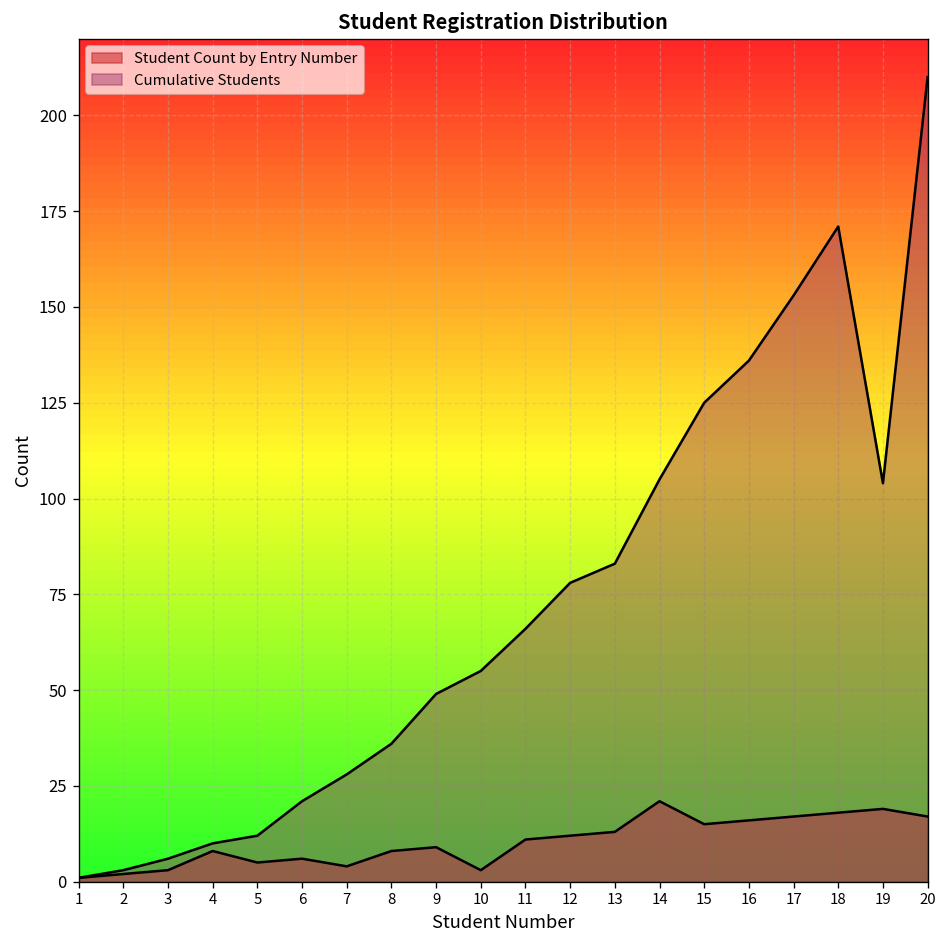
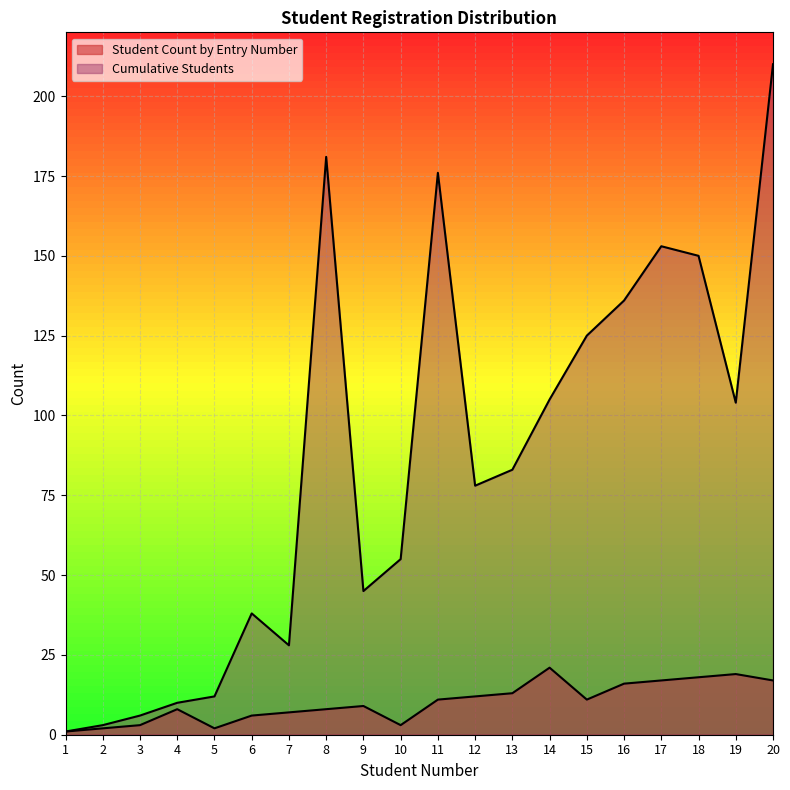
  {
    "Student Count by Entry Number": {
      "2": 2,
      "3": 3,
      "4": 8,
-     "5": 5,
+     "5": 2,
      "6": 6,
-     "7": 4,
+     "7": 7,
      "8": 8,
      "9": 9,
      "10": 3,
      "11": 11,
      "12": 12,
      "13": 13,
      "14": 21,
-     "15": 15,
+     "15": 11,
      "16": 16,
      "17": 17,
      "18": 18,
      "19": 19,
      "20": 17
    },
    "Cumulative Students": {
      "2": 3,
      "3": 6,
      "4": 10,
      "5": 12,
-     "6": 21,
+     "6": 38,
      "7": 28,
-     "8": 36,
-     "9": 49,
+     "8": 181,
+     "9": 45,
      "10": 55,
-     "11": 66,
+     "11": 176,
      "12": 78,
      "13": 83,
      "14": 105,
      "15": 125,
      "16": 136,
      "17": 153,
-     "18": 171,
+     "18": 150,
      "19": 104,
      "20": 210
    }
  }
